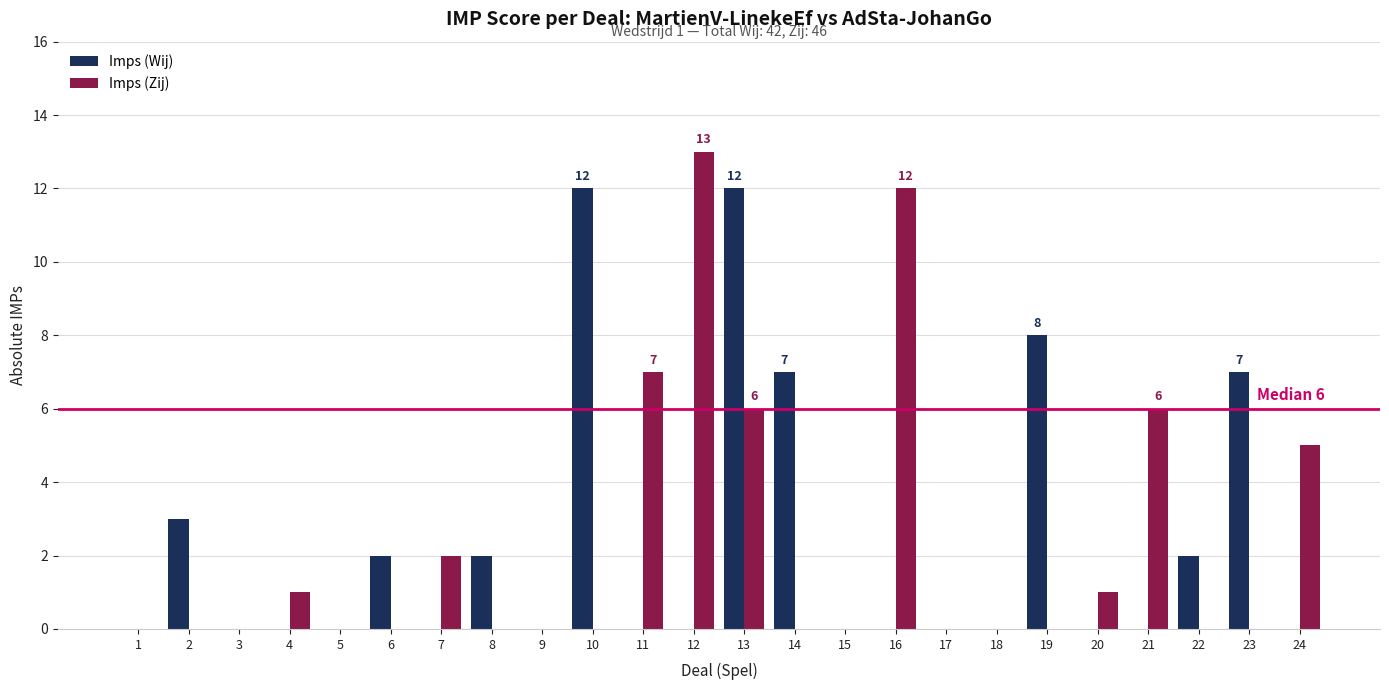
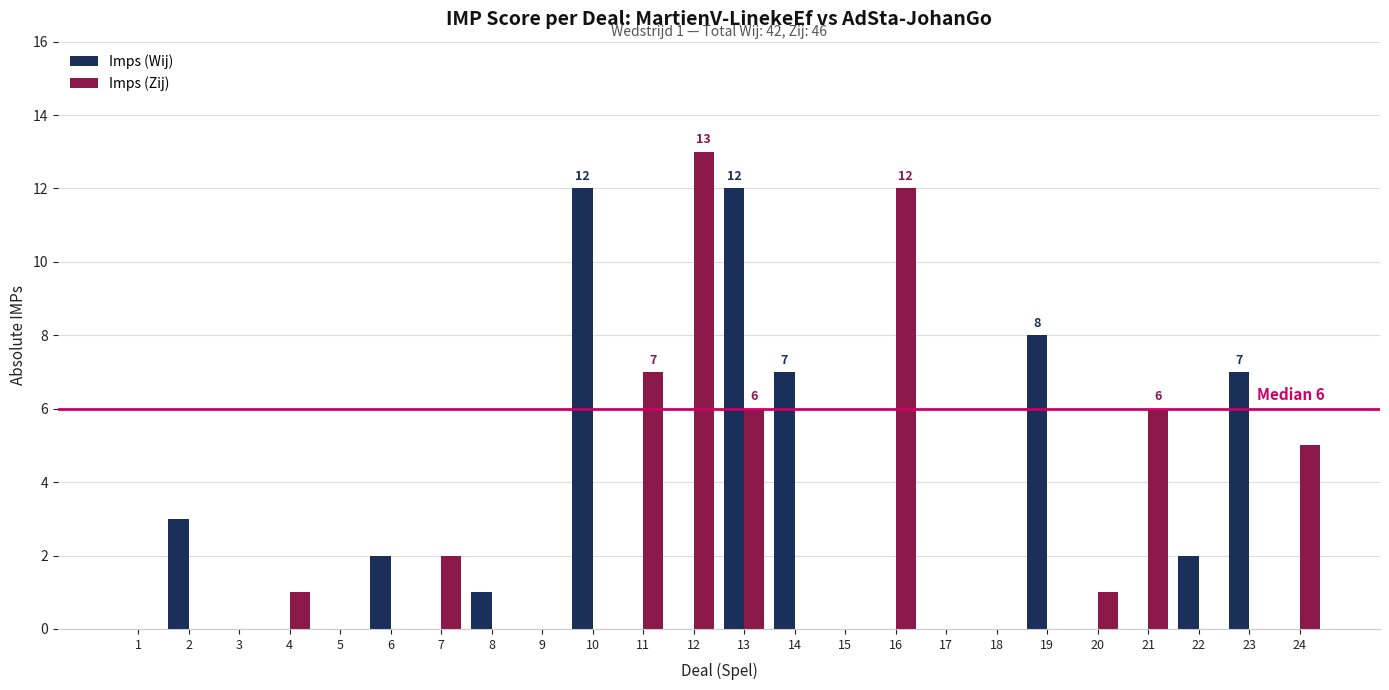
  {
    "Imps (Wij)": {
      "1": 0,
      "2": 3,
      "3": 0,
      "4": 0,
      "5": 0,
      "6": 2,
      "7": 0,
-     "8": 2,
+     "8": 1,
      "9": 0,
      "11": 0,
      "12": 0,
      "15": 0,
      "16": 0,
      "17": 0,
      "18": 0,
      "20": 0,
      "21": 0,
      "22": 2,
      "24": 0
    },
    "Imps (Zij)": {
      "11": 7,
      "12": 13,
      "13": 6,
      "16": 12,
      "21": 6
    }
  }
